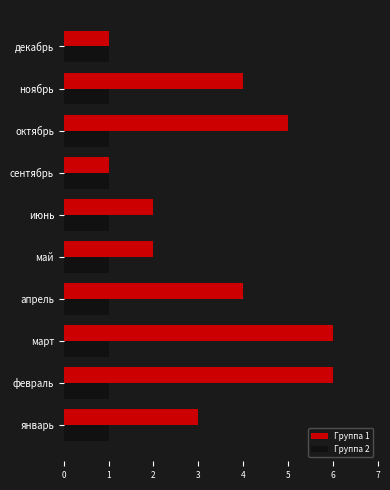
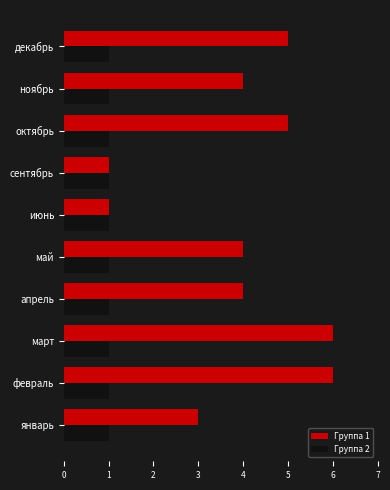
  {
    "Группа 1": {
-     "декабрь": 1,
+     "декабрь": 5,
      "ноябрь": 4,
      "октябрь": 5,
      "сентябрь": 1,
-     "июнь": 2,
-     "май": 2,
+     "июнь": 1,
+     "май": 4,
      "апрель": 4,
      "март": 6,
      "февраль": 6,
      "январь": 3
    },
    "Группа 2": {
      "декабрь": 1,
      "ноябрь": 1,
      "октябрь": 1,
      "сентябрь": 1,
      "июнь": 1,
      "май": 1,
      "апрель": 1,
      "март": 1,
      "февраль": 1,
      "январь": 1
    }
  }
